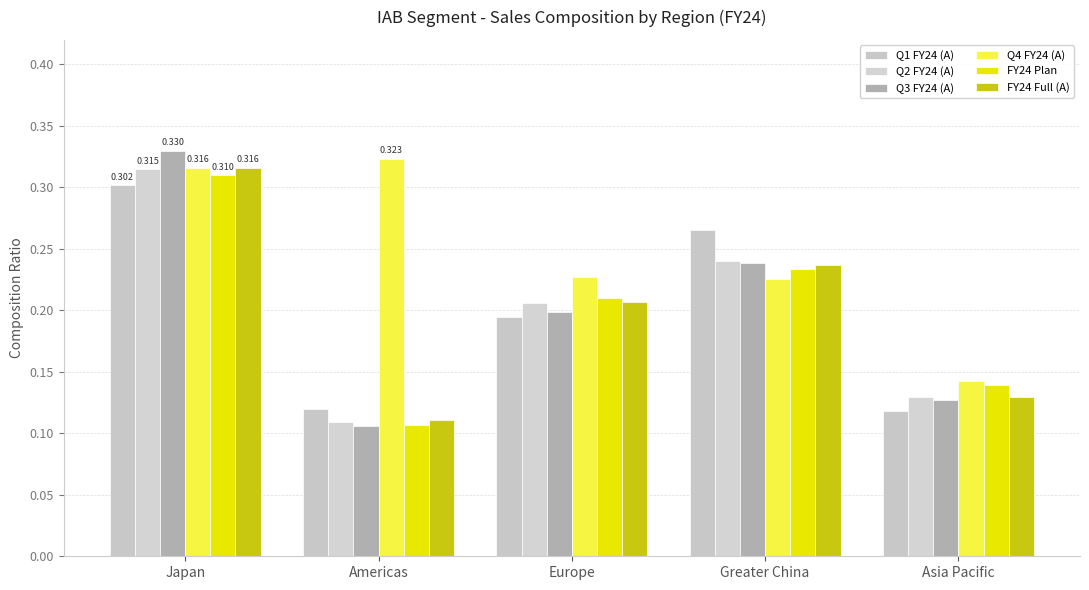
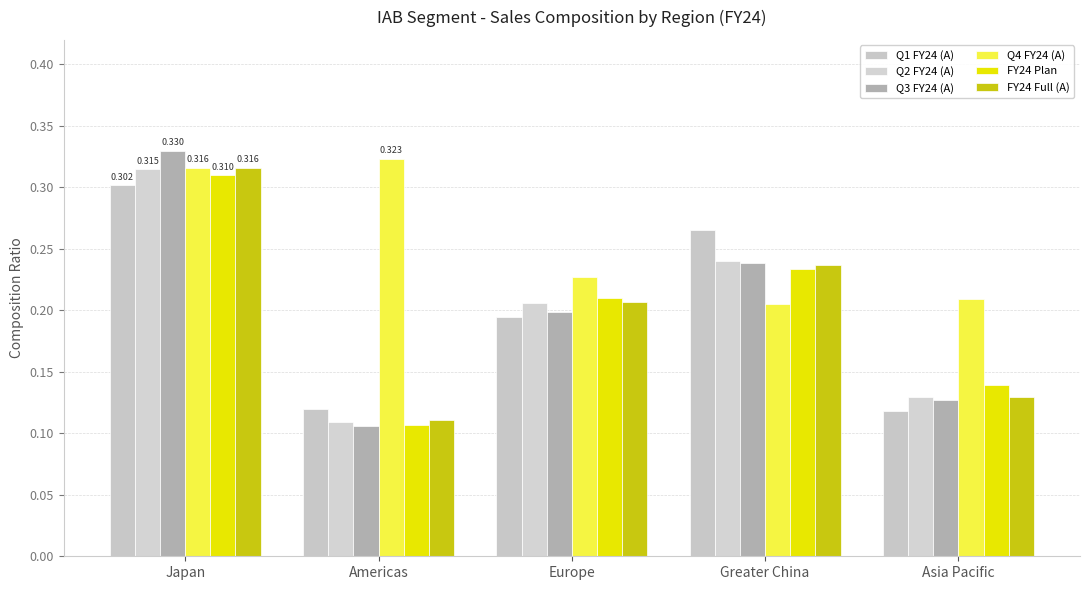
  {
    "Q4 FY24 (A)": {
      "Europe": 0.227,
-     "Greater China": 0.226,
-     "Asia Pacific": 0.142
+     "Greater China": 0.205,
+     "Asia Pacific": 0.209
    }
  }
